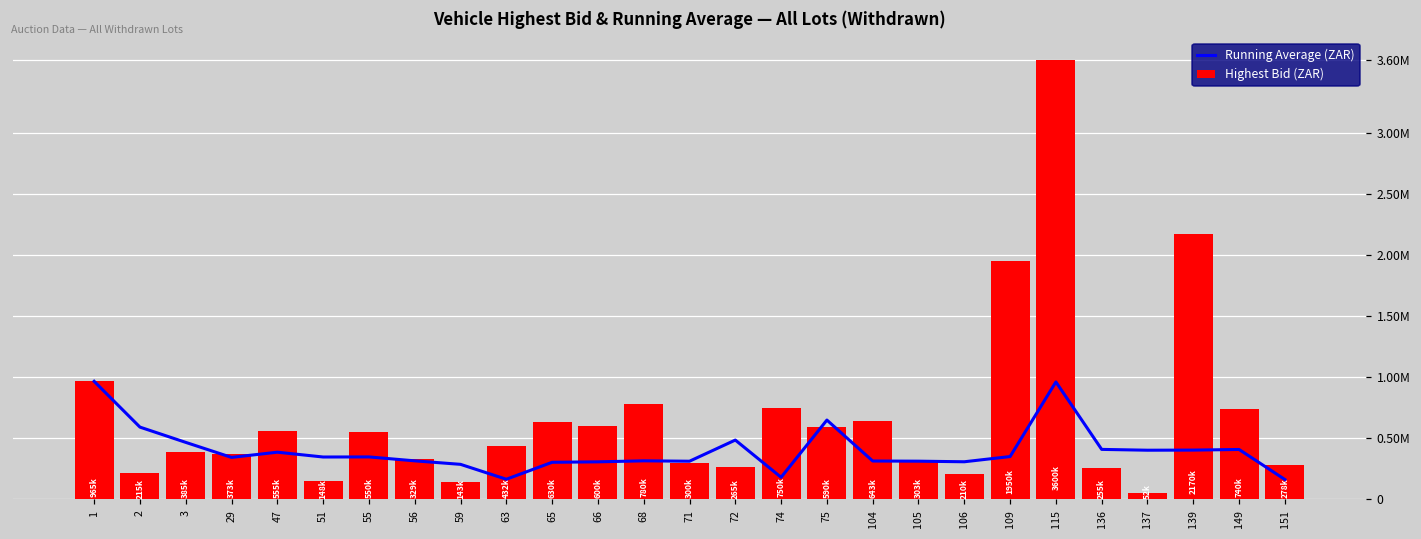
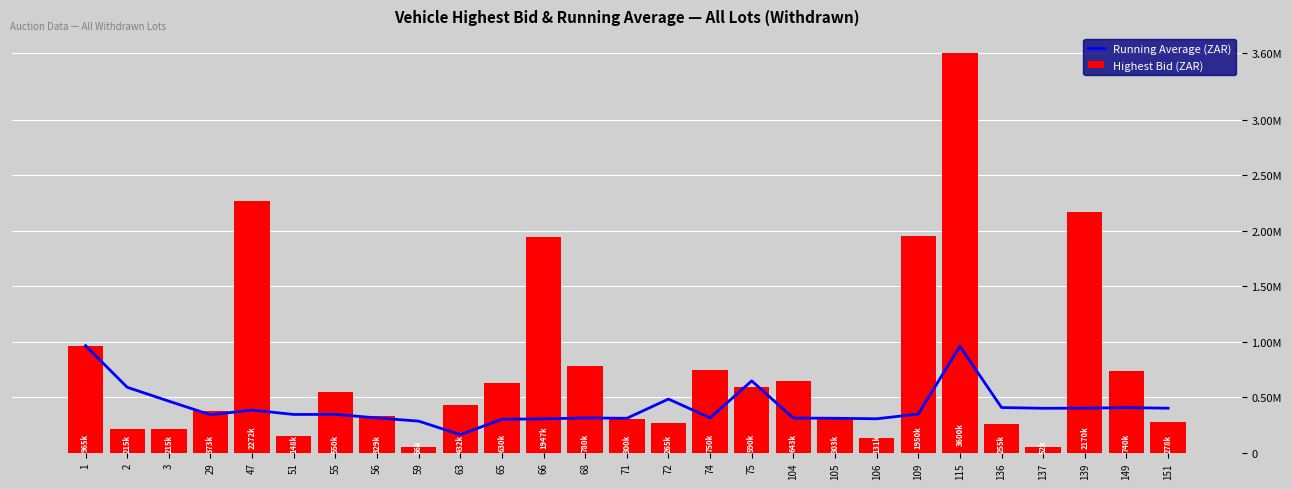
  {
    "Running Average (ZAR)": {
      "1": "970000",
      "2": "590000",
      "3": "470000",
      "29": "340000",
      "47": "380000",
      "51": "350000",
      "55": "350000",
      "56": "310000",
      "59": "290000",
      "63": "160000",
      "65": "300000",
      "66": "310000",
      "68": "310000",
      "71": "310000",
      "72": "480000",
-     "74": "180000",
+     "74": "310000",
      "75": "650000",
      "104": "310000",
      "105": "310000",
      "106": "310000",
      "109": "350000",
      "115": "960000",
      "136": "410000",
      "137": "400000",
      "139": "400000",
      "149": "410000",
-     "151": "160000"
+     "151": "400000"
    },
    "Highest Bid (ZAR)": {
      "1": "965k",
      "2": "215k",
-     "3": "385k",
+     "3": "215k",
      "29": "373k",
-     "47": "555k",
+     "47": "2272k",
      "51": "148k",
      "55": "550k",
      "56": "329k",
-     "59": "140000",
+     "59": "60000",
      "65": "630k",
-     "66": "600k",
+     "66": "1947k",
      "68": "780k",
      "71": "300k",
      "72": "265k",
      "75": "590k",
      "104": "643k",
      "105": "303k",
-     "106": "210k",
+     "106": "131k",
      "109": "1950k",
      "115": "3600k",
      "136": "255k",
      "139": "2170k",
      "149": "740k"
    }
  }
